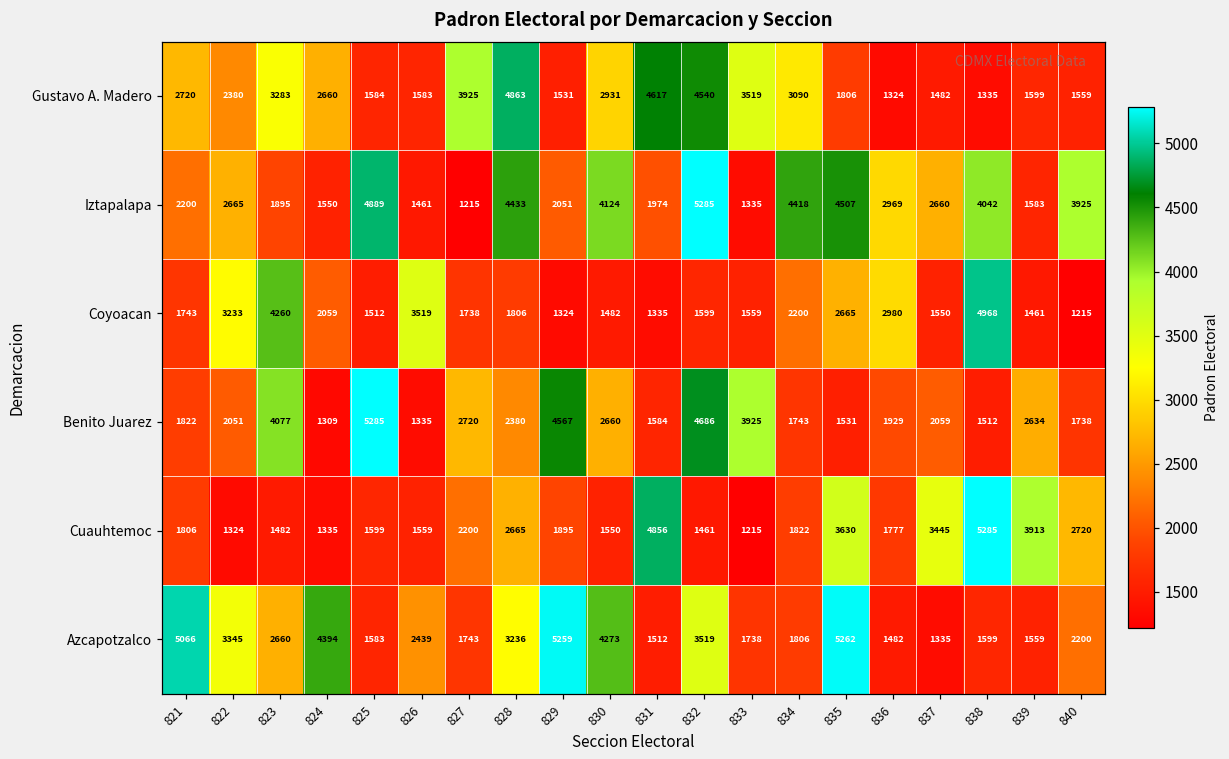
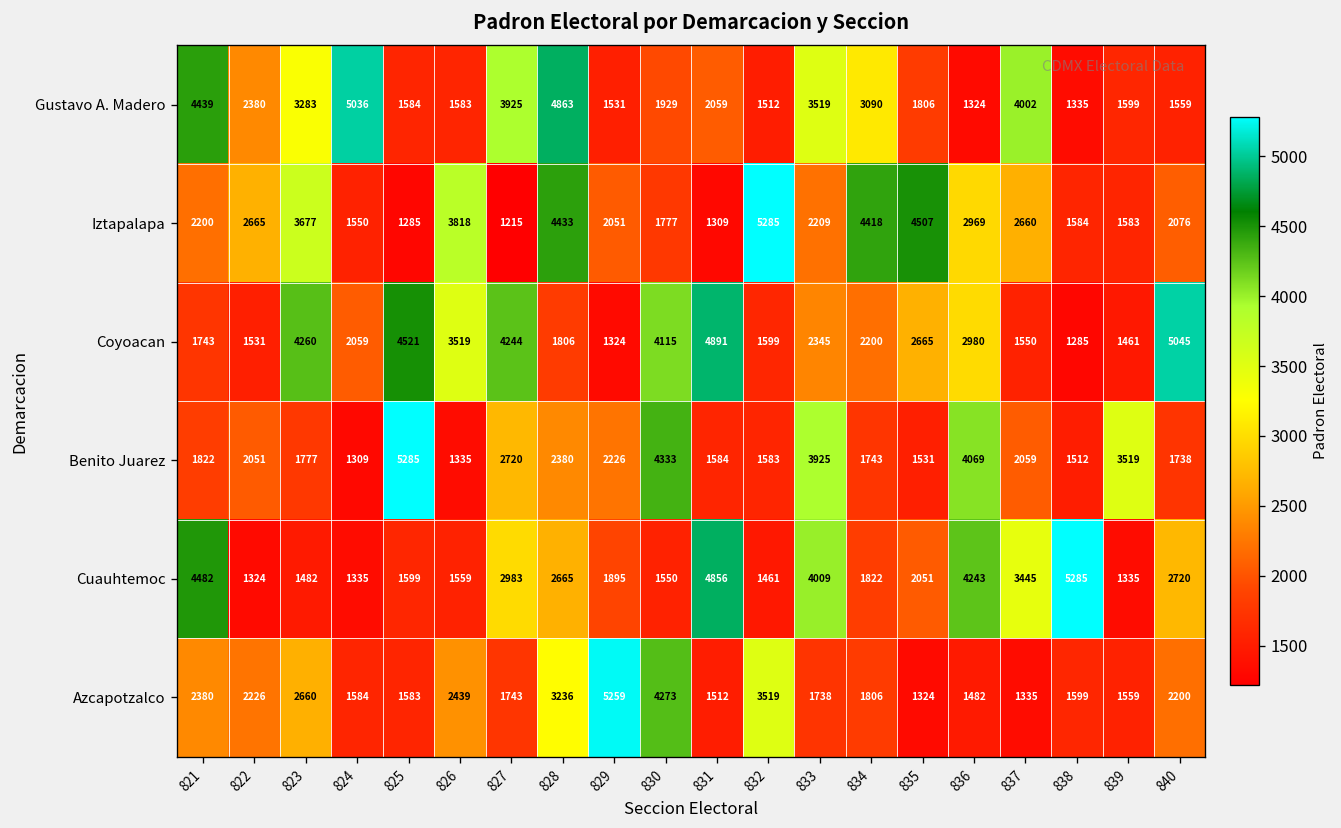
  {
    "Gustavo A. Madero": {
-     "821": 2720,
+     "821": 4439,
      "822": 2380,
      "823": 3283,
-     "824": 2660,
+     "824": 5036,
      "825": 1584,
      "826": 1583,
      "827": 3925,
      "828": 4863,
      "829": 1531,
-     "830": 2931,
-     "831": 4617,
-     "832": 4540,
+     "830": 1929,
+     "831": 2059,
+     "832": 1512,
      "833": 3519,
      "834": 3090,
      "835": 1806,
      "836": 1324,
-     "837": 1482,
+     "837": 4002,
      "838": 1335,
      "840": 1559
    },
    "Iztapalapa": {
      "821": 2200,
      "822": 2665,
-     "823": 1895,
+     "823": 3677,
      "824": 1550,
-     "825": 4889,
-     "826": 1461,
+     "825": 1285,
+     "826": 3818,
      "827": 1215,
      "828": 4433,
      "829": 2051,
-     "830": 4124,
-     "831": 1974,
+     "830": 1777,
+     "831": 1309,
      "832": 5285,
-     "833": 1335,
+     "833": 2209,
      "834": 4418,
      "835": 4507,
      "836": 2969,
      "837": 2660,
-     "838": 4042,
+     "838": 1584,
      "839": 1583,
-     "840": 3925
+     "840": 2076
    },
    "Coyoacan": {
      "821": 1743,
-     "822": 3233,
+     "822": 1531,
      "823": 4260,
      "824": 2059,
-     "825": 1512,
+     "825": 4521,
      "826": 3519,
-     "827": 1738,
+     "827": 4244,
      "828": 1806,
      "829": 1324,
-     "830": 1482,
-     "831": 1335,
+     "830": 4115,
+     "831": 4891,
      "832": 1599,
-     "833": 1559,
+     "833": 2345,
      "834": 2200,
      "835": 2665,
      "836": 2980,
      "837": 1550,
-     "838": 4968,
+     "838": 1285,
      "839": 1461,
-     "840": 1215
+     "840": 5045
    },
    "Benito Juarez": {
      "821": 1822,
      "822": 2051,
-     "823": 4077,
+     "823": 1777,
      "824": 1309,
      "825": 5285,
      "826": 1335,
      "827": 2720,
      "828": 2380,
-     "829": 4567,
-     "830": 2660,
+     "829": 2226,
+     "830": 4333,
      "831": 1584,
-     "832": 4686,
+     "832": 1583,
      "833": 3925,
      "834": 1743,
      "835": 1531,
-     "836": 1929,
+     "836": 4069,
      "837": 2059,
      "838": 1512,
-     "839": 2634,
+     "839": 3519,
      "840": 1738
    },
    "Cuauhtemoc": {
-     "821": 1806,
+     "821": 4482,
      "822": 1324,
      "823": 1482,
      "824": 1335,
      "825": 1599,
      "826": 1559,
-     "827": 2200,
+     "827": 2983,
      "828": 2665,
      "829": 1895,
      "830": 1550,
      "831": 4856,
      "832": 1461,
-     "833": 1215,
+     "833": 4009,
      "834": 1822,
-     "835": 3630,
-     "836": 1777,
+     "835": 2051,
+     "836": 4243,
      "837": 3445,
      "838": 5285,
-     "839": 3913,
+     "839": 1335,
      "840": 2720
    },
    "Azcapotzalco": {
-     "821": 5066,
-     "822": 3345,
+     "821": 2380,
+     "822": 2226,
      "823": 2660,
-     "824": 4394,
+     "824": 1584,
      "825": 1583,
      "826": 2439,
      "827": 1743,
      "828": 3236,
      "829": 5259,
      "830": 4273,
      "831": 1512,
      "832": 3519,
      "833": 1738,
      "834": 1806,
-     "835": 5262,
+     "835": 1324,
      "836": 1482,
      "837": 1335,
      "838": 1599,
      "839": 1559,
      "840": 2200
    }
  }
